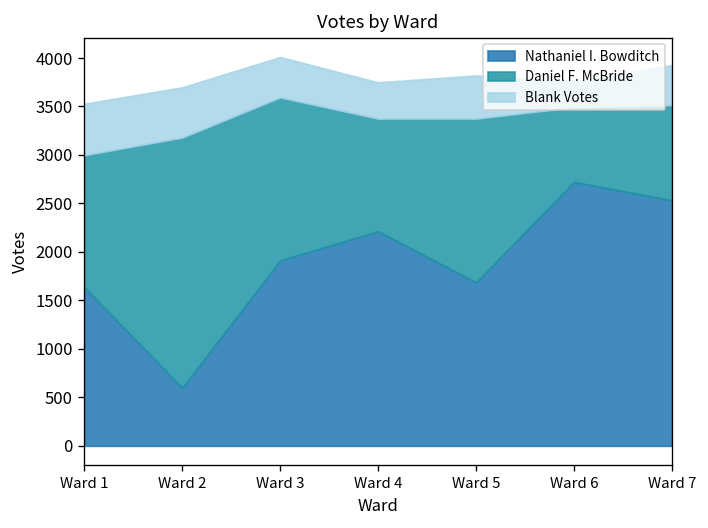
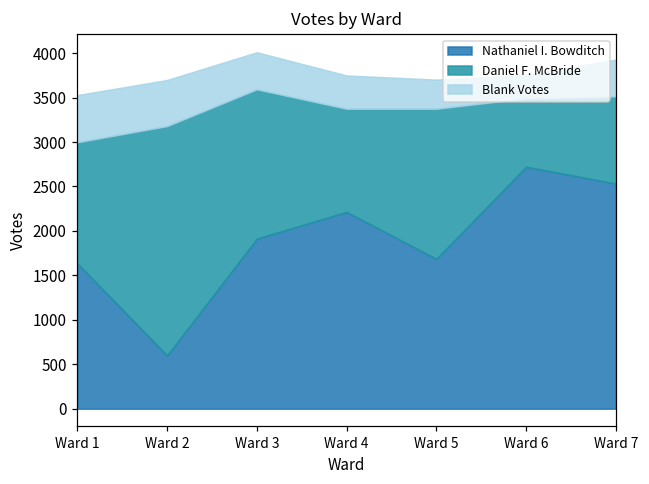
  {
    "Blank Votes": {
      "Ward 1": 500,
      "Ward 2": 500,
      "Ward 3": 400,
      "Ward 4": 400,
-     "Ward 5": 400,
+     "Ward 5": 300,
      "Ward 7": 400
    }
  }
